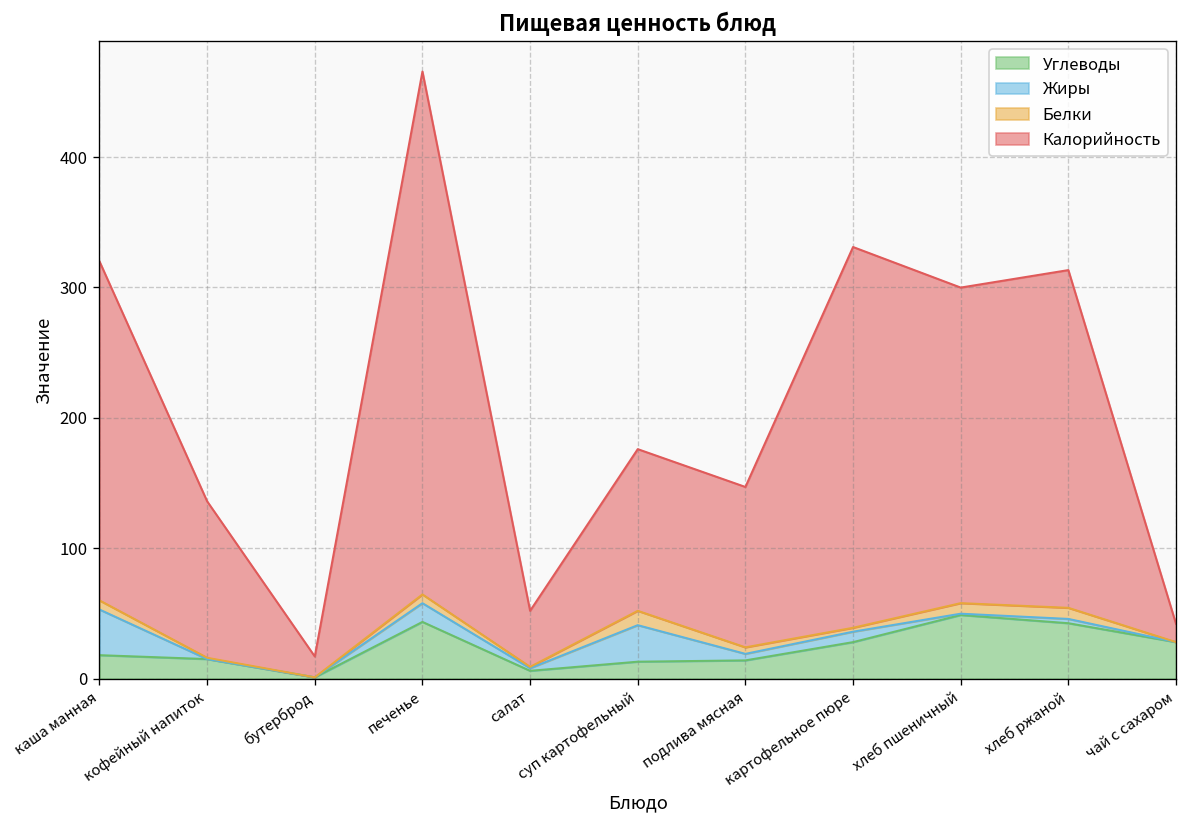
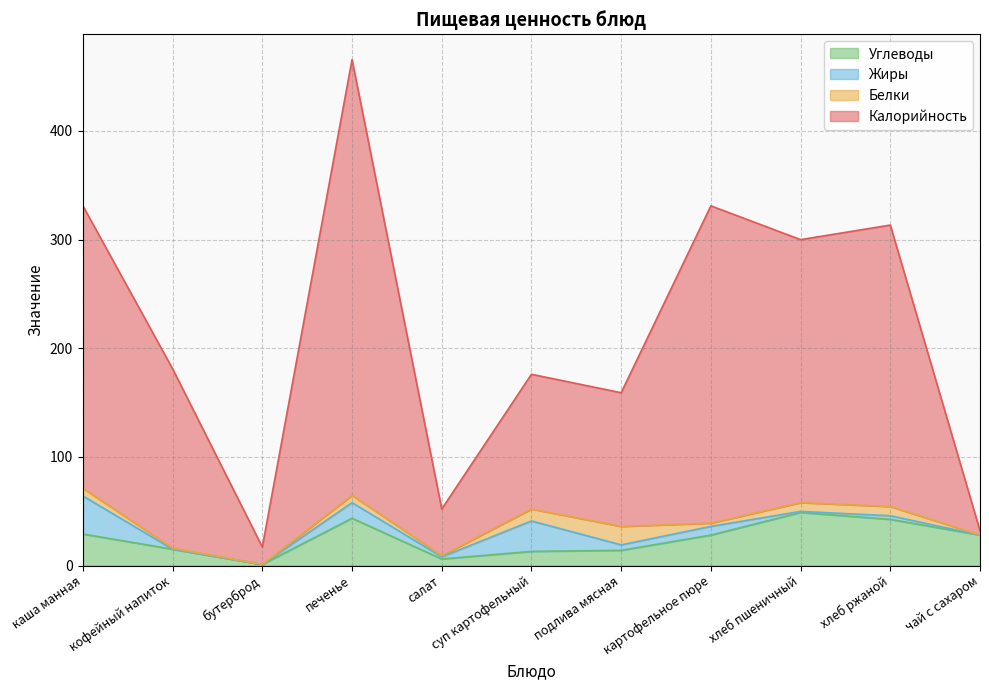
  {
    "Углеводы": {
-     "каша манная": 18,
+     "каша манная": 29,
      "печенье": 44,
      "суп картофельный": 13,
      "подлива мясная": 14,
      "картофельное пюре": 28,
      "хлеб ржаной": 43
    },
    "Жиры": {
      "каша манная": 35,
      "печенье": 14,
      "суп картофельный": 28,
      "подлива мясная": 5,
      "картофельное пюре": 8,
      "хлеб ржаной": 3
    },
    "Белки": {
      "каша манная": 7,
      "печенье": 7,
      "суп картофельный": 11,
-     "подлива мясная": 5,
+     "подлива мясная": 17,
      "картофельное пюре": 3,
      "хлеб пшеничный": 8,
      "хлеб ржаной": 9
    },
    "Калорийность": {
      "каша манная": 260,
-     "кофейный напиток": 120,
+     "кофейный напиток": 165,
      "бутерброд": 16,
      "печенье": 401,
      "салат": 43,
      "суп картофельный": 124,
      "подлива мясная": 123,
      "картофельное пюре": 292,
      "хлеб пшеничный": 242,
      "хлеб ржаной": 259,
-     "чай с сахаром": 14
+     "чай с сахаром": 4
    }
  }
